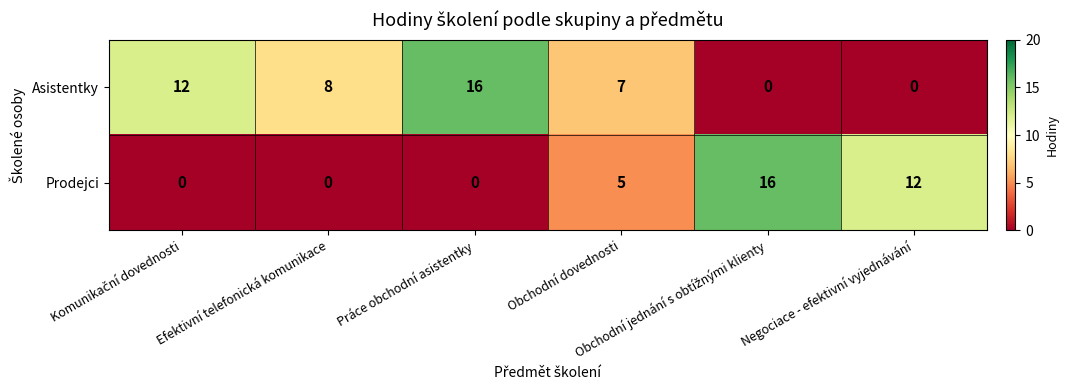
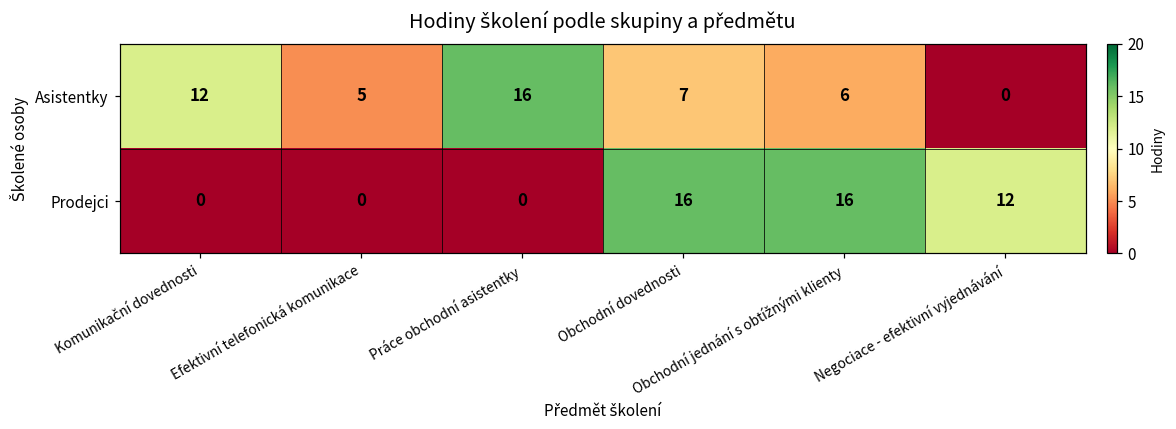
  {
    "Asistentky": {
      "Komunikační dovednosti": 12,
-     "Efektivní telefonická komunikace": 8,
+     "Efektivní telefonická komunikace": 5,
      "Práce obchodní asistentky": 16,
      "Obchodní dovednosti": 7,
-     "Obchodní jednání s obtížnými klienty": 0,
+     "Obchodní jednání s obtížnými klienty": 6,
      "Negociace - efektivní vyjednávání": 0
    },
    "Prodejci": {
      "Komunikační dovednosti": 0,
      "Efektivní telefonická komunikace": 0,
      "Práce obchodní asistentky": 0,
-     "Obchodní dovednosti": 5,
+     "Obchodní dovednosti": 16,
      "Obchodní jednání s obtížnými klienty": 16,
      "Negociace - efektivní vyjednávání": 12
    }
  }
